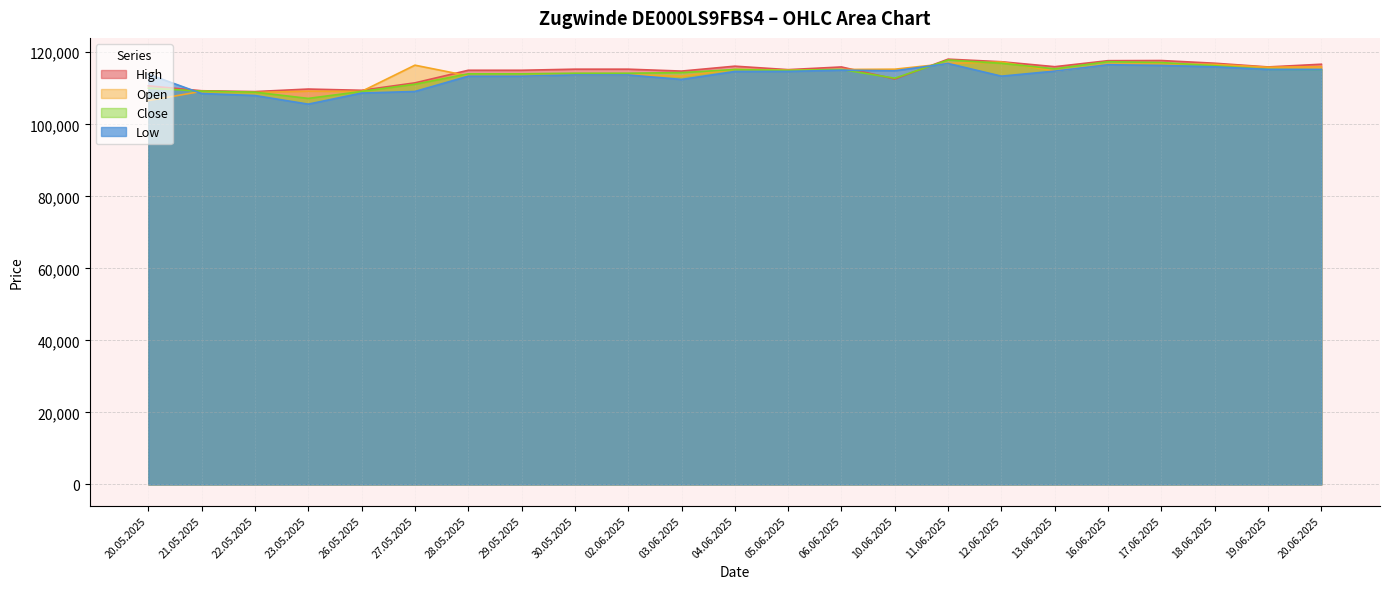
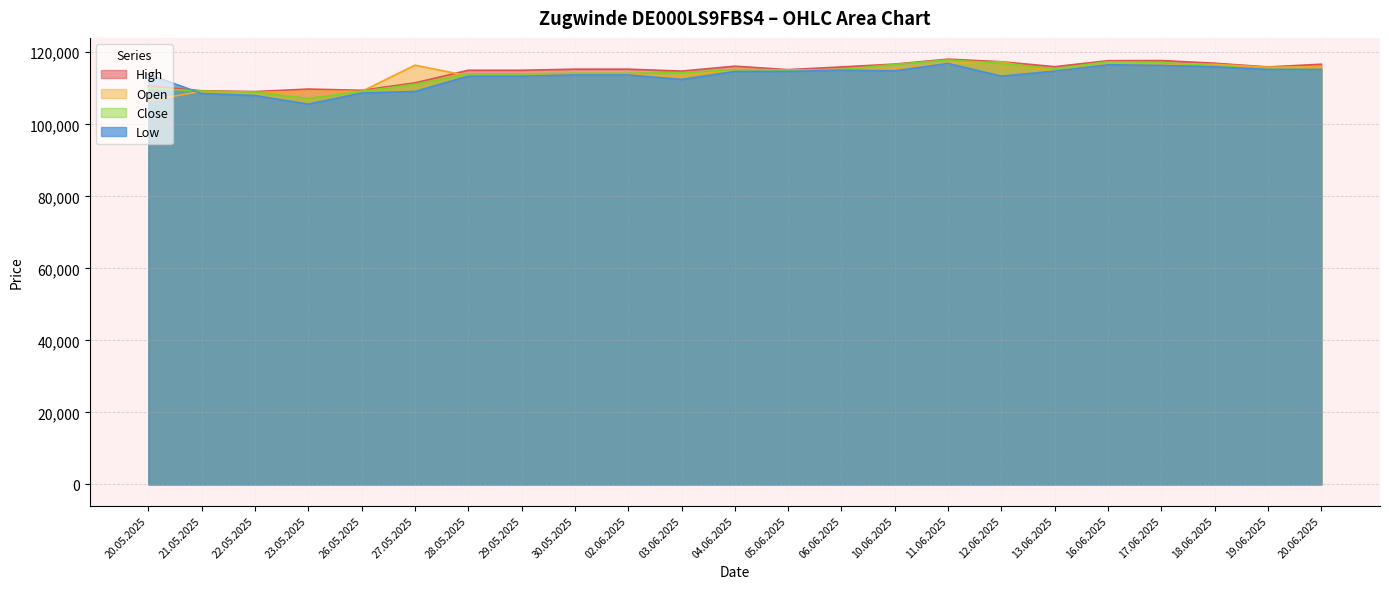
  {
    "High": {
      "28.05.2025": "115,000",
      "29.05.2025": "115,000",
      "30.05.2025": "115,000",
      "02.06.2025": "115,000",
      "04.06.2025": "116,000",
-     "10.06.2025": "113,000"
+     "10.06.2025": "117,000"
    },
    "Open": {
      "27.05.2025": "116,000",
      "03.06.2025": "113,000"
    },
    "Close": {
      "23.05.2025": "107,000",
-     "10.06.2025": "113,000"
+     "10.06.2025": "117,000"
    },
    "Low": {
      "22.05.2025": "108,000",
      "23.05.2025": "106,000",
      "27.05.2025": "109,000",
      "03.06.2025": "112,000",
      "12.06.2025": "113,000"
    }
  }
